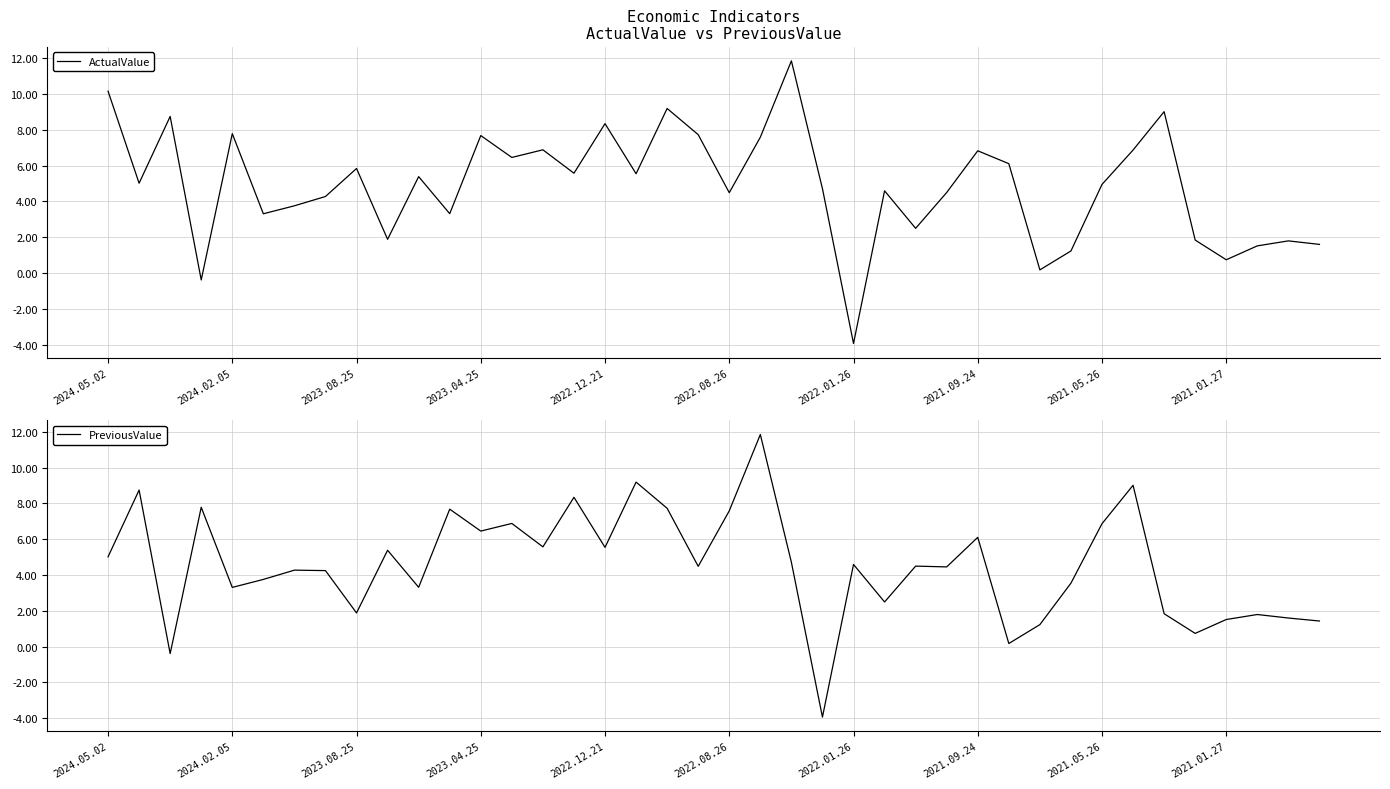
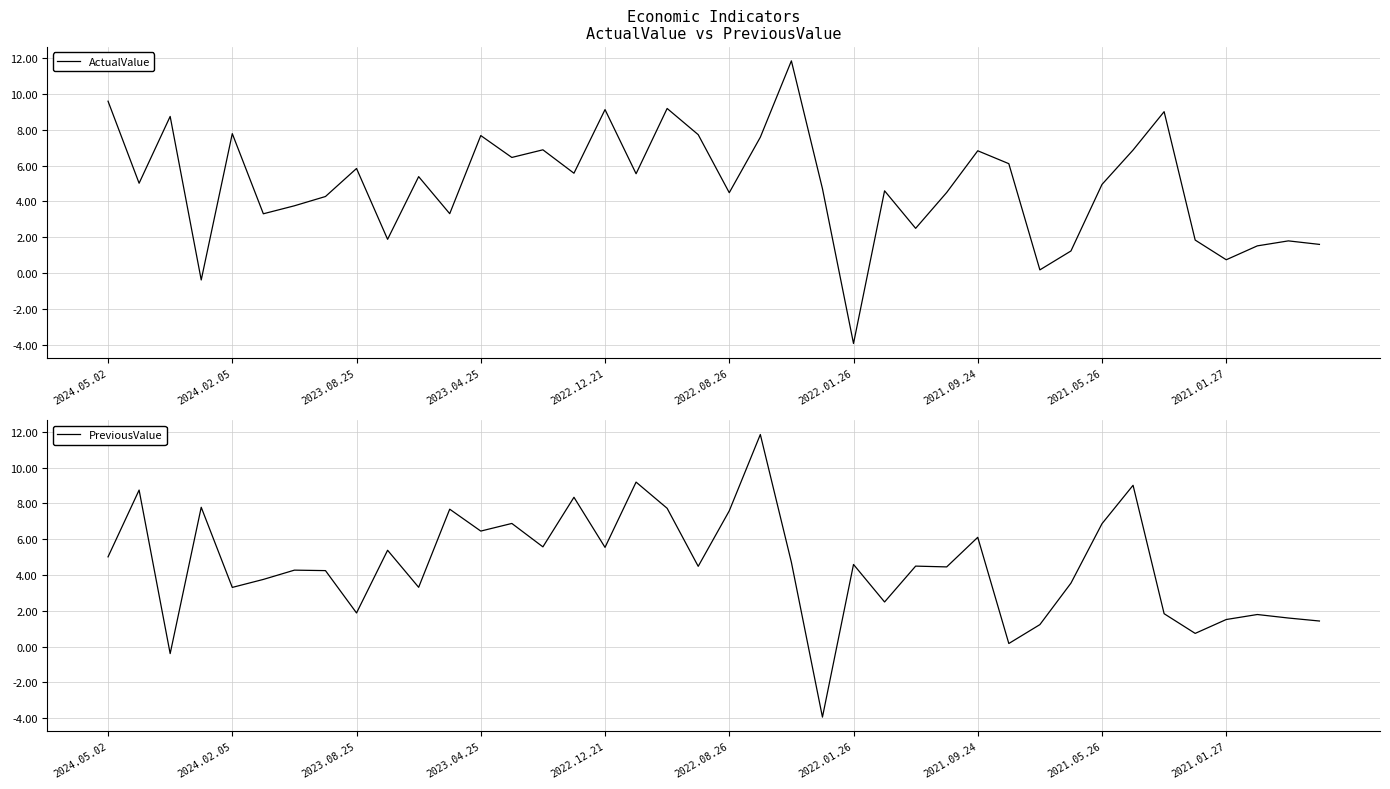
  {
    "Economic Indicators ActualValue vs PreviousValue": {
-     "2024.05.02": 10.2,
+     "2024.05.02": 9.6,
      "2024.02.05": 7.8,
      "2023.08.25": 5.8,
      "2023.04.25": 7.7,
-     "2022.12.21": 8.3,
+     "2022.12.21": 9.1,
      "2022.08.26": 4.5,
      "2022.01.26": -3.9,
      "2021.09.24": 6.8,
      "2021.05.26": 4.9,
      "2021.01.27": 0.7
    }
  }
